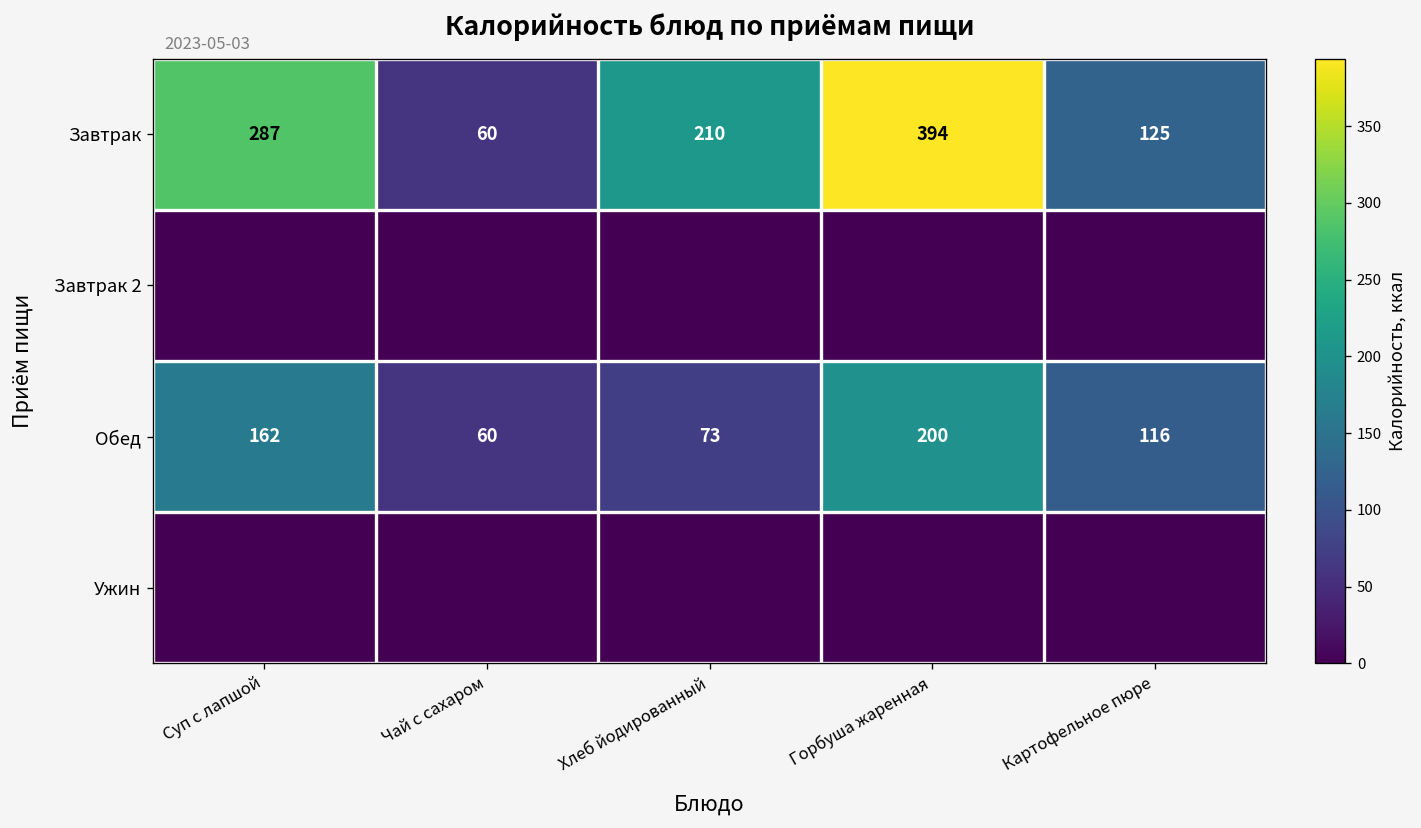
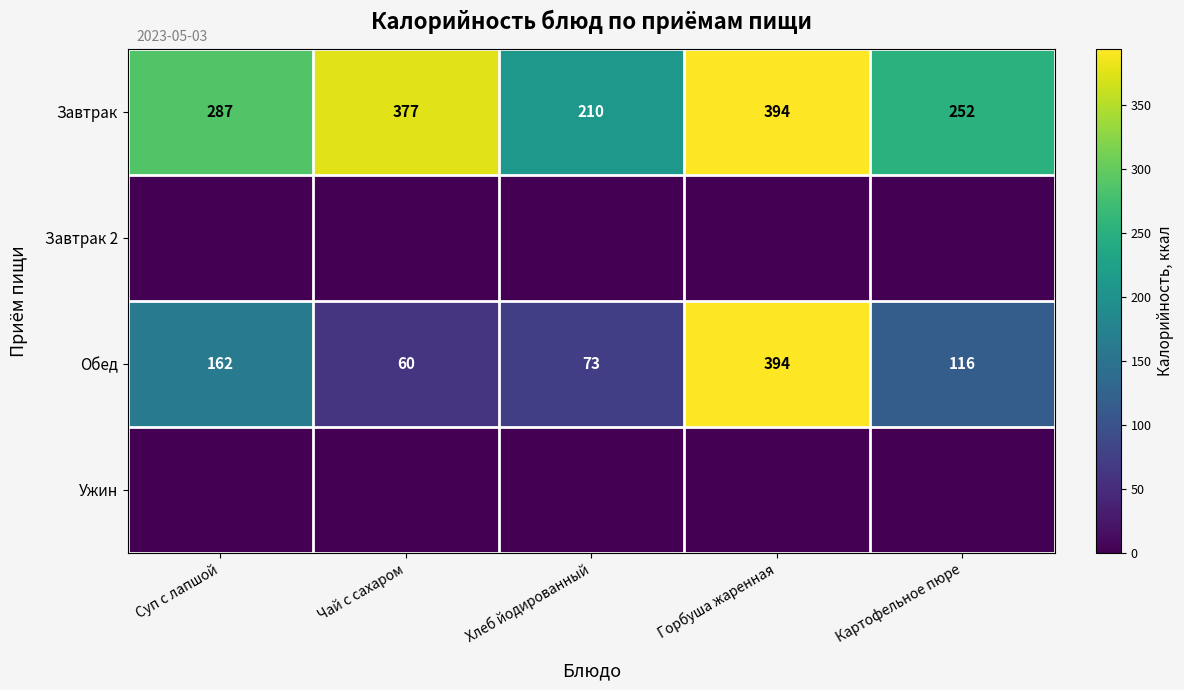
  {
    "Завтрак": {
      "Суп с лапшой": 287,
-     "Чай с сахаром": 60,
+     "Чай с сахаром": 377,
      "Хлеб йодированный": 210,
      "Горбуша жаренная": 394,
-     "Картофельное пюре": 125
+     "Картофельное пюре": 252
    },
    "Обед": {
      "Суп с лапшой": 162,
      "Чай с сахаром": 60,
      "Хлеб йодированный": 73,
-     "Горбуша жаренная": 200,
+     "Горбуша жаренная": 394,
      "Картофельное пюре": 116
    }
  }
